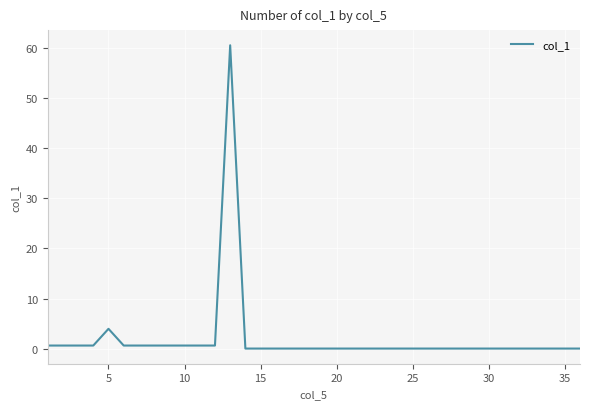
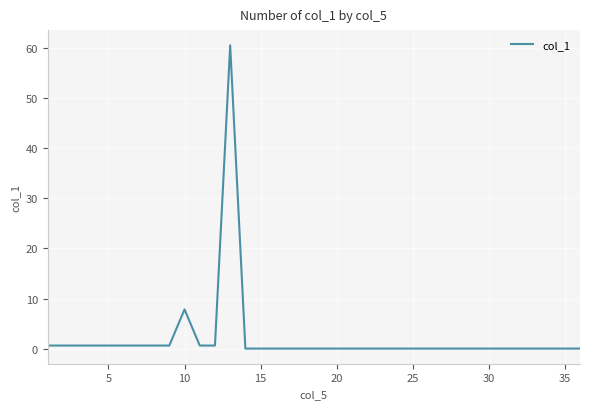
  {
-   "5": 4,
-   "10": 1,
+   "5": 1,
+   "10": 8,
    "15": 0,
    "20": 0,
    "25": 0,
    "30": 0,
    "35": 0
  }
